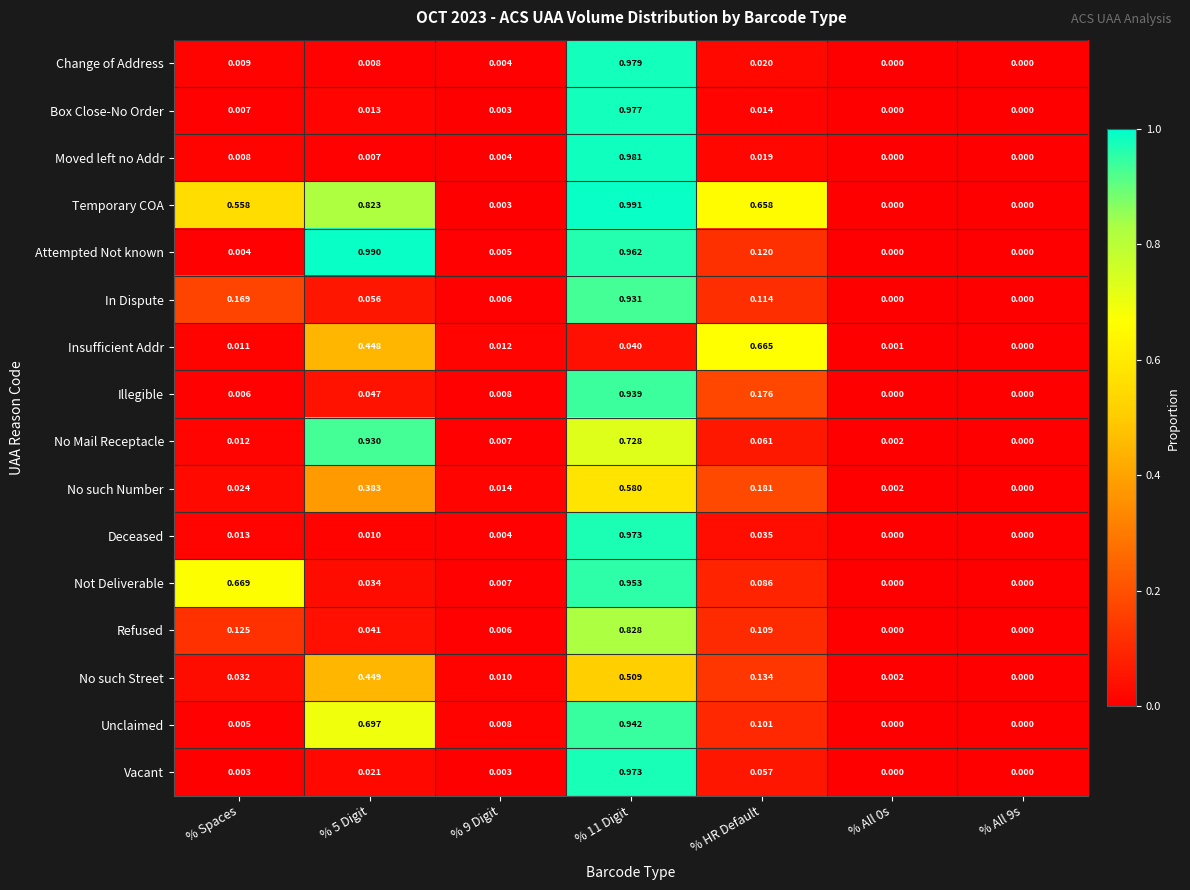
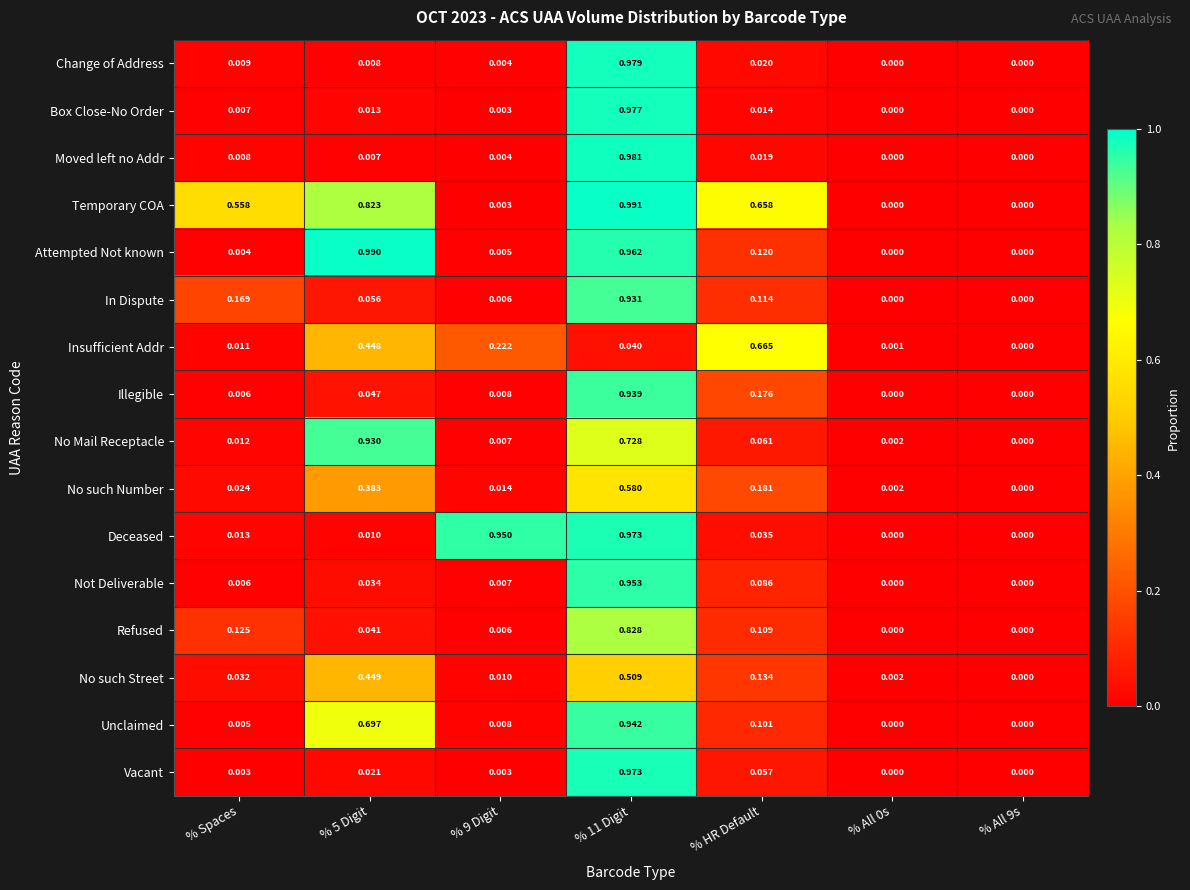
  {
    "Change of Address": {
      "% Spaces": 0.009,
      "% 5 Digit": 0.008,
      "% 9 Digit": 0.004,
      "% 11 Digit": 0.979,
      "% HR Default": 0.020,
      "% All 0s": 0.000,
      "% All 9s": 0.000
    },
    "Box Close-No Order": {
      "% Spaces": 0.007,
      "% 5 Digit": 0.013,
      "% 9 Digit": 0.003,
      "% 11 Digit": 0.977,
      "% HR Default": 0.014,
      "% All 0s": 0.000,
      "% All 9s": 0.000
    },
    "Moved left no Addr": {
      "% Spaces": 0.008,
      "% 5 Digit": 0.007,
      "% 9 Digit": 0.004,
      "% 11 Digit": 0.981,
      "% HR Default": 0.019,
      "% All 0s": 0.000,
      "% All 9s": 0.000
    },
    "Temporary COA": {
      "% Spaces": 0.558,
      "% 5 Digit": 0.823,
      "% 9 Digit": 0.003,
      "% 11 Digit": 0.991,
      "% HR Default": 0.658,
      "% All 0s": 0.000,
      "% All 9s": 0.000
    },
    "Attempted Not known": {
      "% Spaces": 0.004,
      "% 5 Digit": 0.990,
      "% 9 Digit": 0.005,
      "% 11 Digit": 0.962,
      "% HR Default": 0.120,
      "% All 0s": 0.000,
      "% All 9s": 0.000
    },
    "In Dispute": {
      "% Spaces": 0.169,
      "% 5 Digit": 0.056,
      "% 9 Digit": 0.006,
      "% 11 Digit": 0.931,
      "% HR Default": 0.114,
      "% All 0s": 0.000,
      "% All 9s": 0.000
    },
    "Insufficient Addr": {
      "% Spaces": 0.011,
      "% 5 Digit": 0.448,
-     "% 9 Digit": 0.012,
+     "% 9 Digit": 0.222,
      "% 11 Digit": 0.040,
      "% HR Default": 0.665,
      "% All 0s": 0.001,
      "% All 9s": 0.000
    },
    "Illegible": {
      "% Spaces": 0.006,
      "% 5 Digit": 0.047,
      "% 9 Digit": 0.008,
      "% 11 Digit": 0.939,
      "% HR Default": 0.176,
      "% All 0s": 0.000,
      "% All 9s": 0.000
    },
    "No Mail Receptacle": {
      "% Spaces": 0.012,
      "% 5 Digit": 0.930,
      "% 9 Digit": 0.007,
      "% 11 Digit": 0.728,
      "% HR Default": 0.061,
      "% All 0s": 0.002,
      "% All 9s": 0.000
    },
    "No such Number": {
      "% Spaces": 0.024,
      "% 5 Digit": 0.383,
      "% 9 Digit": 0.014,
      "% 11 Digit": 0.580,
      "% HR Default": 0.181,
      "% All 0s": 0.002,
      "% All 9s": 0.000
    },
    "Deceased": {
      "% Spaces": 0.013,
      "% 5 Digit": 0.010,
-     "% 9 Digit": 0.004,
+     "% 9 Digit": 0.950,
      "% 11 Digit": 0.973,
      "% HR Default": 0.035,
      "% All 0s": 0.000,
      "% All 9s": 0.000
    },
    "Not Deliverable": {
-     "% Spaces": 0.669,
+     "% Spaces": 0.006,
      "% 5 Digit": 0.034,
      "% 9 Digit": 0.007,
      "% 11 Digit": 0.953,
      "% HR Default": 0.086,
      "% All 0s": 0.000,
      "% All 9s": 0.000
    },
    "Refused": {
      "% Spaces": 0.125,
      "% 5 Digit": 0.041,
      "% 9 Digit": 0.006,
      "% 11 Digit": 0.828,
      "% HR Default": 0.109,
      "% All 0s": 0.000,
      "% All 9s": 0.000
    },
    "No such Street": {
      "% Spaces": 0.032,
      "% 5 Digit": 0.449,
      "% 9 Digit": 0.010,
      "% 11 Digit": 0.509,
      "% HR Default": 0.134,
      "% All 0s": 0.002,
      "% All 9s": 0.000
    },
    "Unclaimed": {
      "% Spaces": 0.005,
      "% 5 Digit": 0.697,
      "% 9 Digit": 0.008,
      "% 11 Digit": 0.942,
      "% HR Default": 0.101,
      "% All 0s": 0.000,
      "% All 9s": 0.000
    },
    "Vacant": {
      "% Spaces": 0.003,
      "% 5 Digit": 0.021,
      "% 9 Digit": 0.003,
      "% 11 Digit": 0.973,
      "% HR Default": 0.057,
      "% All 0s": 0.000,
      "% All 9s": 0.000
    }
  }
